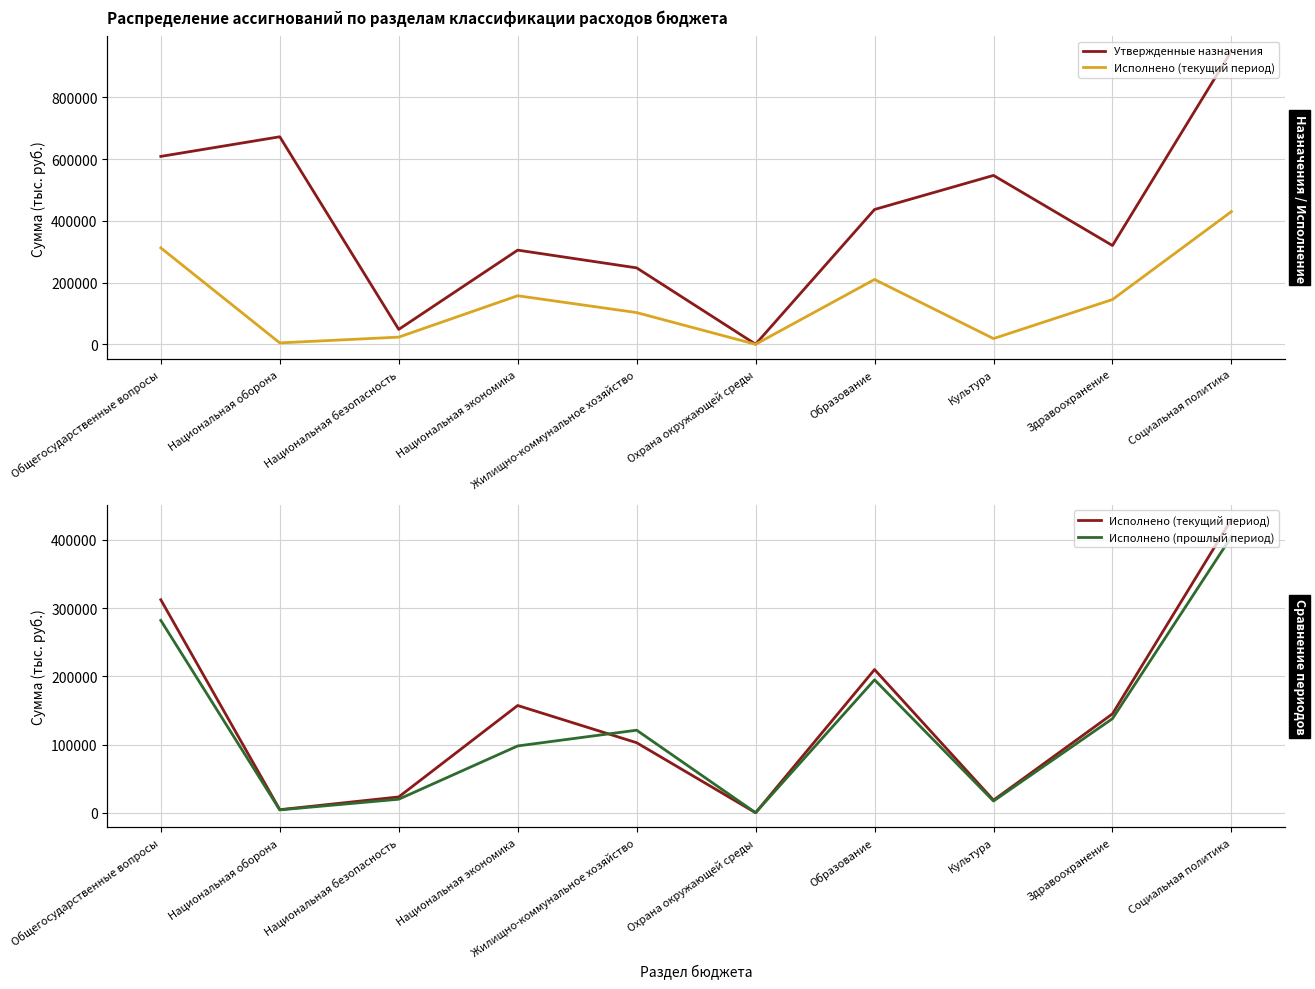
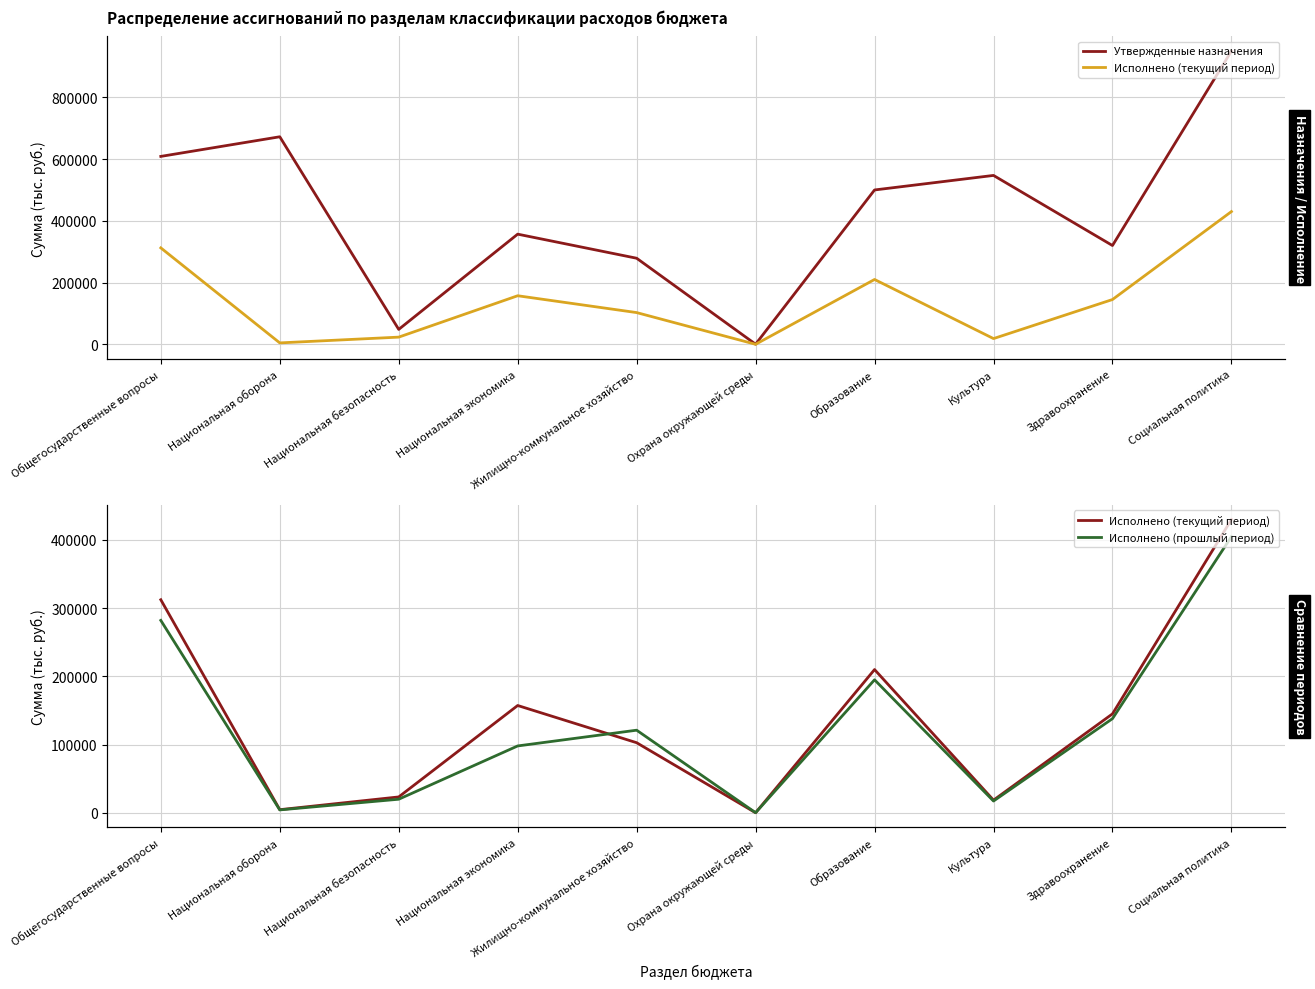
  {
    "Распределение ассигнований по разделам классификации расходов бюджета": {
      "Утвержденные назначения": {
        "Общегосударственные вопросы": 610000,
        "Национальная оборона": 670000,
        "Национальная безопасность": 50000,
-       "Национальная экономика": 310000,
-       "Жилищно-коммунальное хозяйство": 250000,
-       "Образование": 440000,
+       "Национальная экономика": 360000,
+       "Жилищно-коммунальное хозяйство": 280000,
+       "Образование": 500000,
        "Культура": 550000,
        "Здравоохранение": 320000
      }
    }
  }
